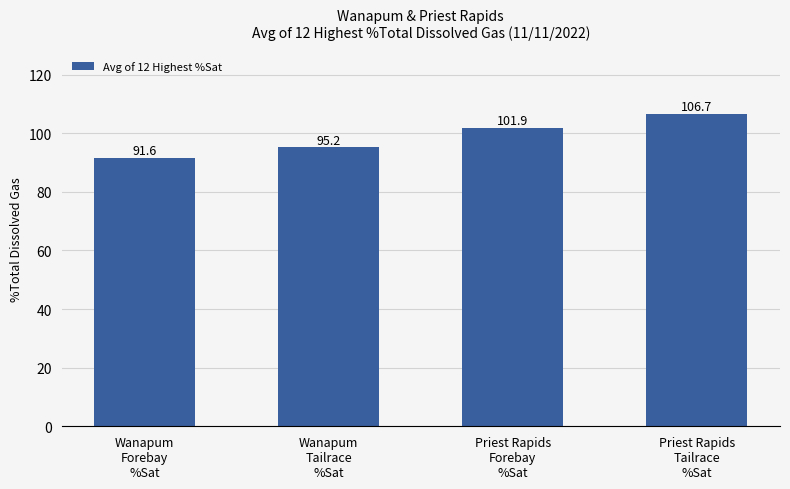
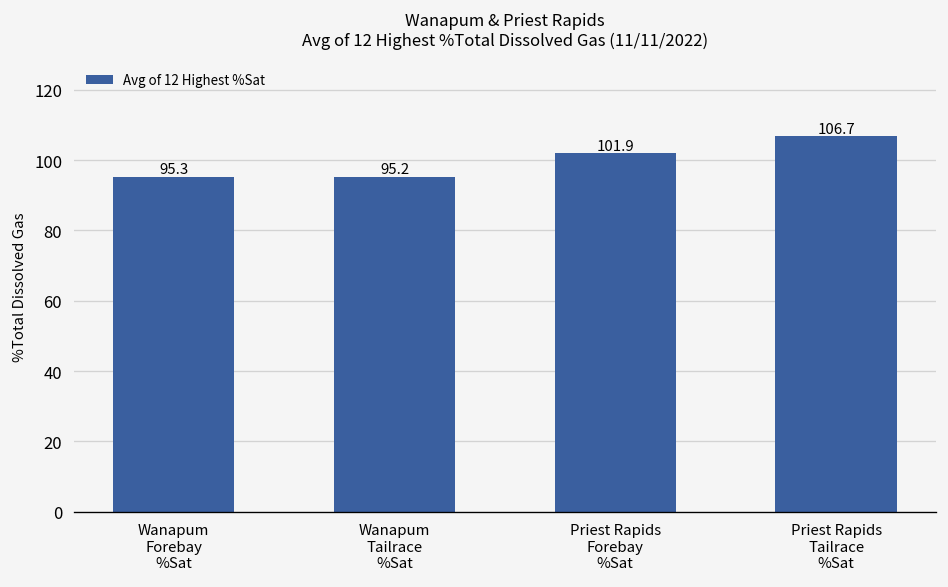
  {
-   "Wanapum Forebay %Sat": 91.6,
+   "Wanapum Forebay %Sat": 95.3,
    "Wanapum Tailrace %Sat": 95.2,
    "Priest Rapids Forebay %Sat": 101.9,
    "Priest Rapids Tailrace %Sat": 106.7
  }
